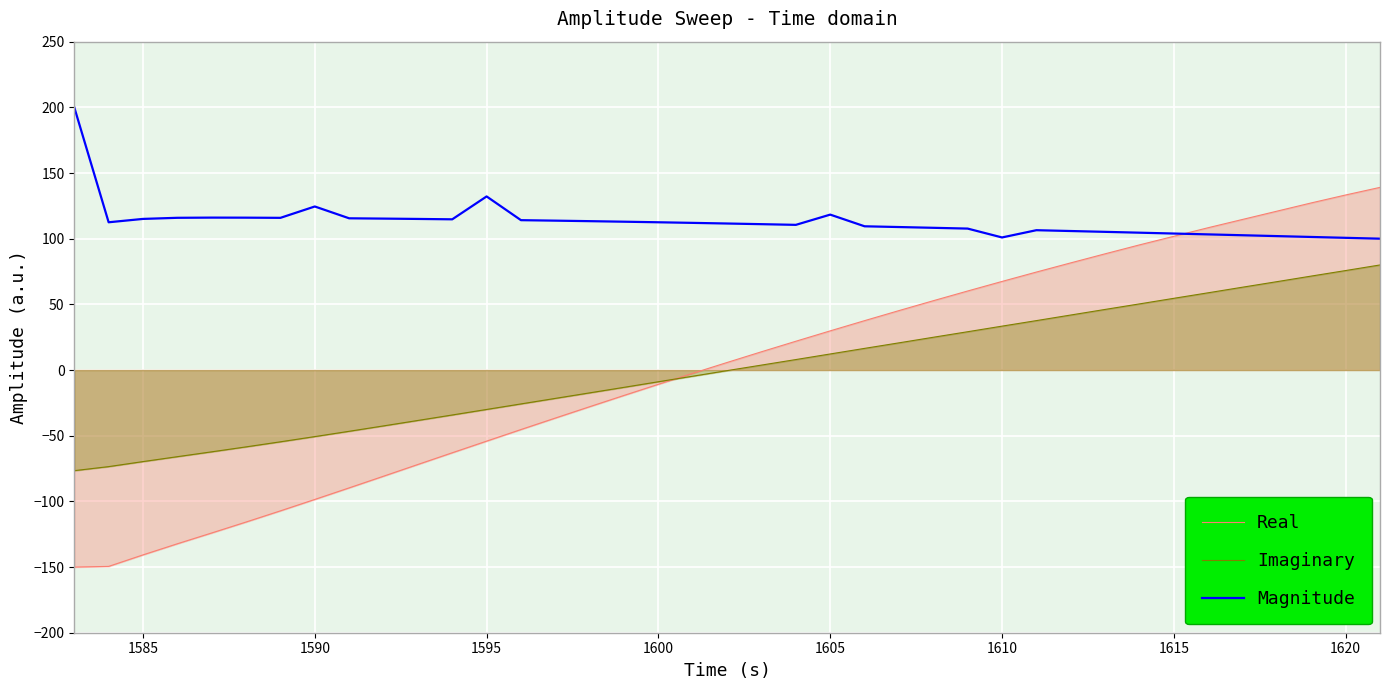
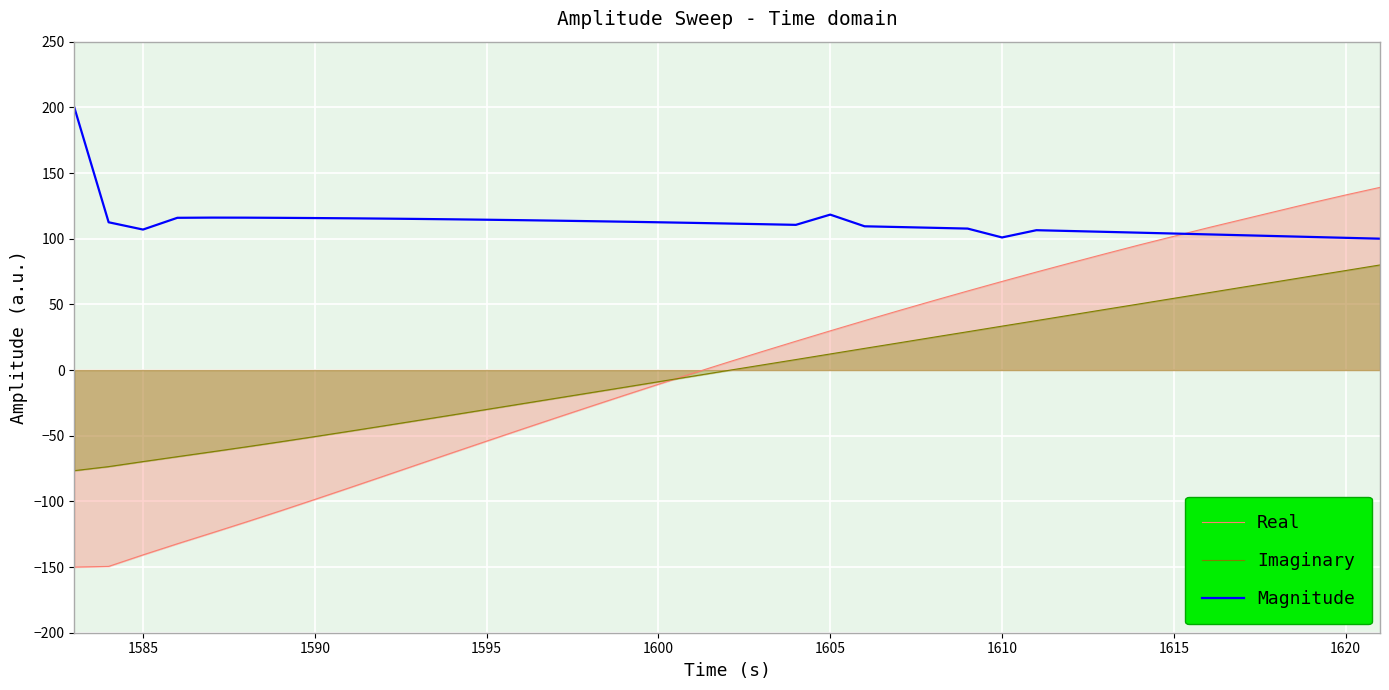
  {
    "Magnitude": {
-     "1585": 115,
-     "1590": 125,
-     "1595": 132,
+     "1585": 107,
+     "1590": 116,
+     "1595": 114,
      "1600": 112,
      "1605": 118,
      "1610": 101,
      "1615": 104,
      "1620": 101
    }
  }
